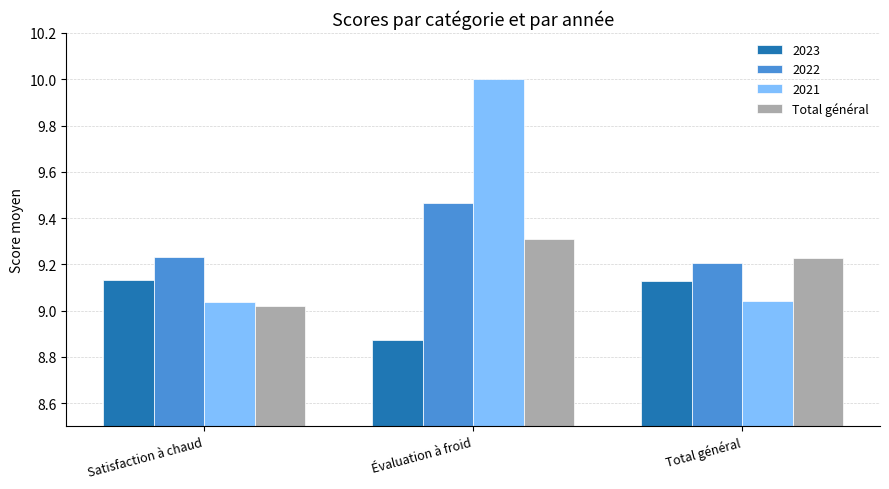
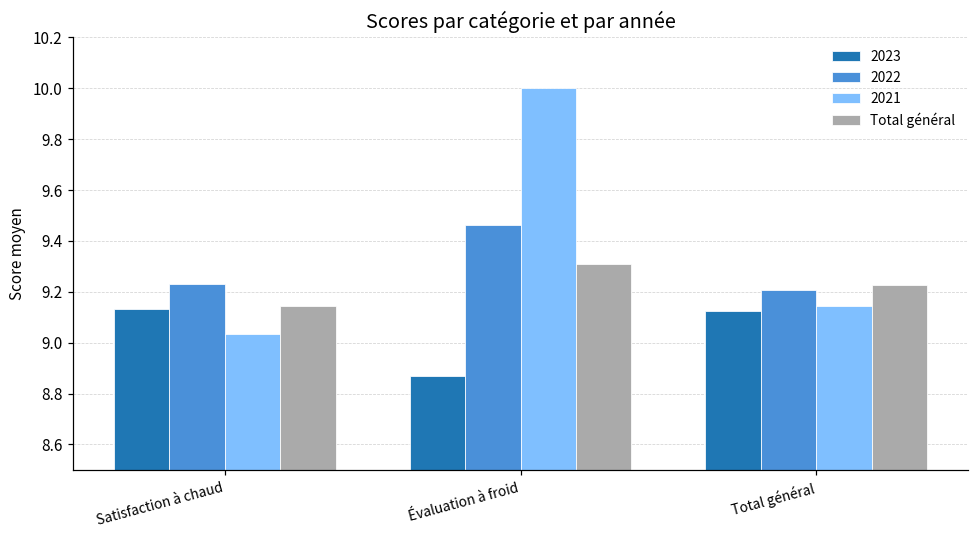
  {
    "2023": {
      "Satisfaction à chaud": 9.13,
      "Évaluation à froid": 8.87,
      "Total général": 9.13
    },
    "2022": {
      "Satisfaction à chaud": 9.23,
      "Évaluation à froid": 9.46,
      "Total général": 9.21
    },
    "2021": {
      "Satisfaction à chaud": 9.04,
      "Évaluation à froid": 10.00,
-     "Total général": 9.04
+     "Total général": 9.14
    },
    "Total général": {
-     "Satisfaction à chaud": 9.02,
+     "Satisfaction à chaud": 9.14,
      "Évaluation à froid": 9.31,
      "Total général": 9.23
    }
  }
